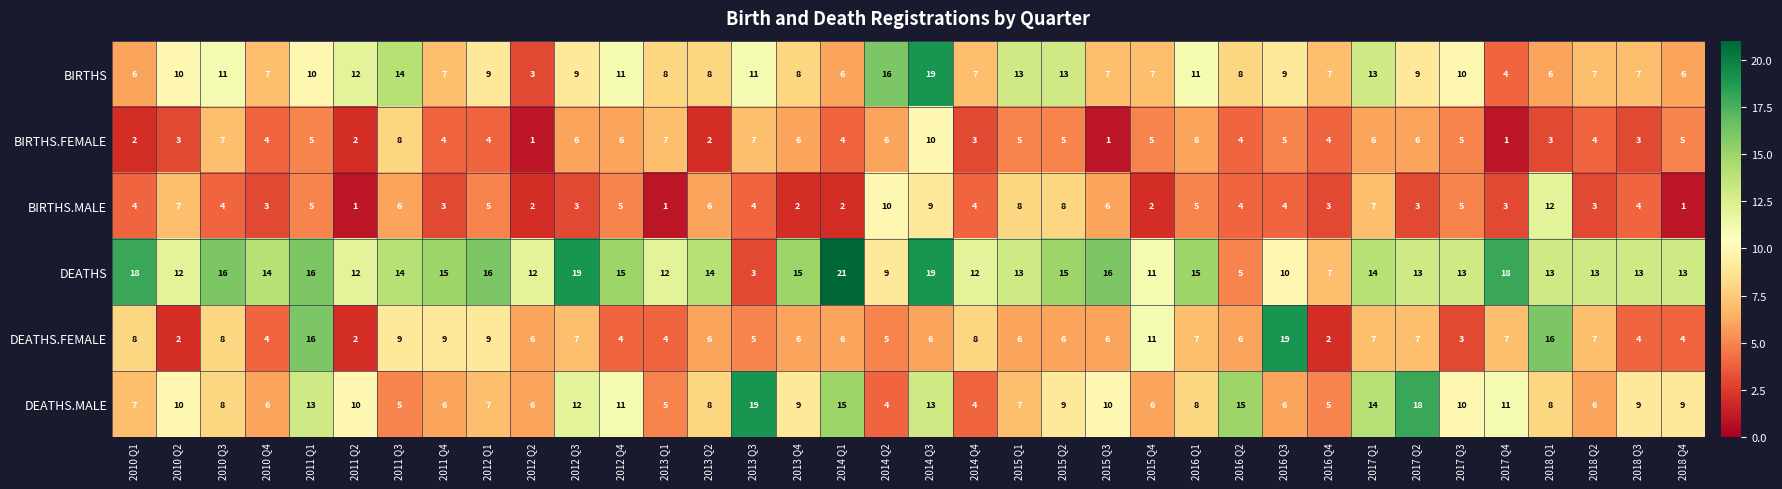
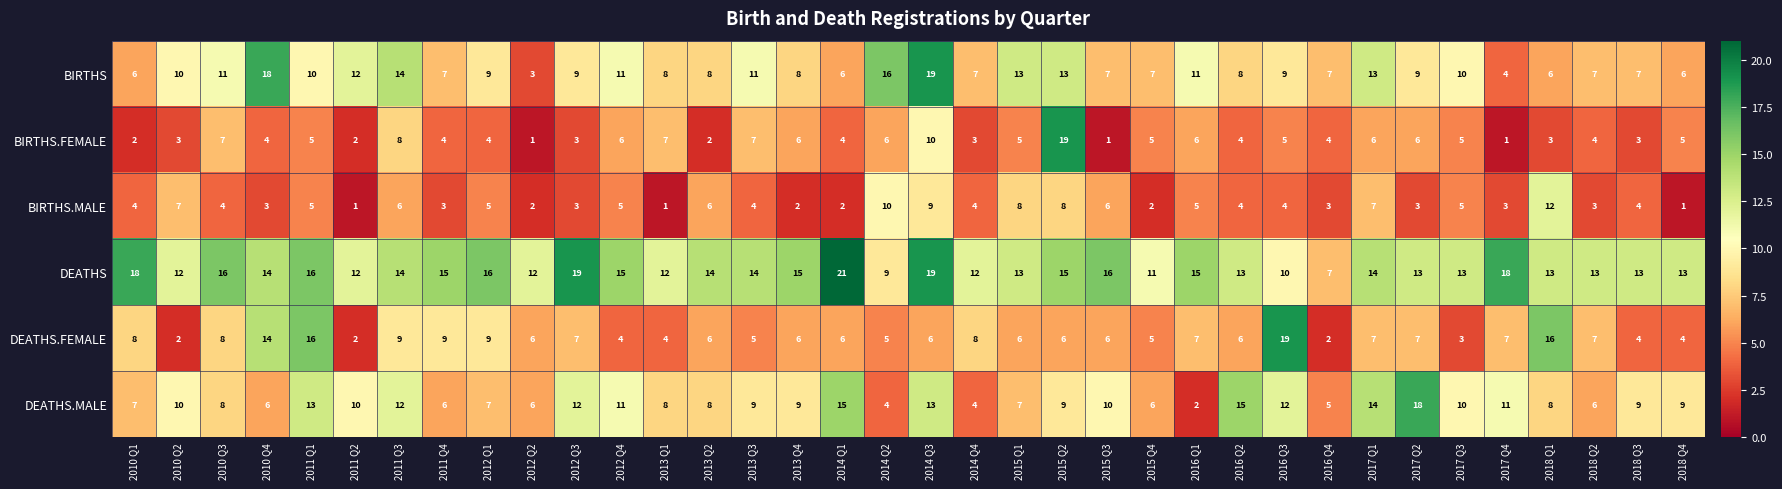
  {
    "BIRTHS": {
      "2010 Q1": 6,
      "2010 Q2": 10,
      "2010 Q3": 11,
-     "2010 Q4": 7,
+     "2010 Q4": 18,
      "2011 Q1": 10,
      "2011 Q2": 12,
      "2011 Q3": 14,
      "2011 Q4": 7,
      "2012 Q1": 9,
      "2012 Q2": 3,
      "2012 Q3": 9,
      "2012 Q4": 11,
      "2013 Q1": 8,
      "2013 Q2": 8,
      "2013 Q3": 11,
      "2013 Q4": 8,
      "2014 Q1": 6,
      "2014 Q2": 16,
      "2014 Q3": 19,
      "2014 Q4": 7,
      "2015 Q1": 13,
      "2015 Q2": 13,
      "2015 Q3": 7,
      "2015 Q4": 7,
      "2016 Q1": 11,
      "2016 Q2": 8,
      "2016 Q3": 9,
      "2016 Q4": 7,
      "2017 Q1": 13,
      "2017 Q2": 9,
      "2017 Q3": 10,
      "2017 Q4": 4,
      "2018 Q1": 6,
      "2018 Q2": 7,
      "2018 Q3": 7,
      "2018 Q4": 6
    },
    "BIRTHS.FEMALE": {
      "2010 Q1": 2,
      "2010 Q2": 3,
      "2010 Q3": 7,
      "2010 Q4": 4,
      "2011 Q1": 5,
      "2011 Q2": 2,
      "2011 Q3": 8,
      "2011 Q4": 4,
      "2012 Q1": 4,
      "2012 Q2": 1,
-     "2012 Q3": 6,
+     "2012 Q3": 3,
      "2012 Q4": 6,
      "2013 Q1": 7,
      "2013 Q2": 2,
      "2013 Q3": 7,
      "2013 Q4": 6,
      "2014 Q1": 4,
      "2014 Q2": 6,
      "2014 Q3": 10,
      "2014 Q4": 3,
      "2015 Q1": 5,
-     "2015 Q2": 5,
+     "2015 Q2": 19,
      "2015 Q3": 1,
      "2015 Q4": 5,
      "2016 Q1": 6,
      "2016 Q2": 4,
      "2016 Q3": 5,
      "2016 Q4": 4,
      "2017 Q1": 6,
      "2017 Q2": 6,
      "2017 Q3": 5,
      "2017 Q4": 1,
      "2018 Q1": 3,
      "2018 Q2": 4,
      "2018 Q3": 3,
      "2018 Q4": 5
    },
    "DEATHS": {
      "2010 Q1": 18,
      "2010 Q2": 12,
      "2010 Q3": 16,
      "2010 Q4": 14,
      "2011 Q1": 16,
      "2011 Q2": 12,
      "2011 Q3": 14,
      "2011 Q4": 15,
      "2012 Q1": 16,
      "2012 Q2": 12,
      "2012 Q3": 19,
      "2012 Q4": 15,
      "2013 Q1": 12,
      "2013 Q2": 14,
-     "2013 Q3": 3,
+     "2013 Q3": 14,
      "2013 Q4": 15,
      "2014 Q1": 21,
      "2014 Q2": 9,
      "2014 Q3": 19,
      "2014 Q4": 12,
      "2015 Q1": 13,
      "2015 Q2": 15,
      "2015 Q3": 16,
      "2015 Q4": 11,
      "2016 Q1": 15,
-     "2016 Q2": 5,
+     "2016 Q2": 13,
      "2016 Q3": 10,
      "2016 Q4": 7,
      "2017 Q1": 14,
      "2017 Q2": 13,
      "2017 Q3": 13,
      "2017 Q4": 18,
      "2018 Q1": 13,
      "2018 Q2": 13,
      "2018 Q3": 13,
      "2018 Q4": 13
    },
    "DEATHS.FEMALE": {
      "2010 Q1": 8,
      "2010 Q2": 2,
      "2010 Q3": 8,
-     "2010 Q4": 4,
+     "2010 Q4": 14,
      "2011 Q1": 16,
      "2011 Q2": 2,
      "2011 Q3": 9,
      "2011 Q4": 9,
      "2012 Q1": 9,
      "2012 Q2": 6,
      "2012 Q3": 7,
      "2012 Q4": 4,
      "2013 Q1": 4,
      "2013 Q2": 6,
      "2013 Q3": 5,
      "2013 Q4": 6,
      "2014 Q1": 6,
      "2014 Q2": 5,
      "2014 Q3": 6,
      "2014 Q4": 8,
      "2015 Q1": 6,
      "2015 Q2": 6,
      "2015 Q3": 6,
-     "2015 Q4": 11,
+     "2015 Q4": 5,
      "2016 Q1": 7,
      "2016 Q2": 6,
      "2016 Q3": 19,
      "2016 Q4": 2,
      "2017 Q1": 7,
      "2017 Q2": 7,
      "2017 Q3": 3,
      "2017 Q4": 7,
      "2018 Q1": 16,
      "2018 Q2": 7,
      "2018 Q3": 4,
      "2018 Q4": 4
    },
    "DEATHS.MALE": {
      "2010 Q1": 7,
      "2010 Q2": 10,
      "2010 Q3": 8,
      "2010 Q4": 6,
      "2011 Q1": 13,
      "2011 Q2": 10,
-     "2011 Q3": 5,
+     "2011 Q3": 12,
      "2011 Q4": 6,
      "2012 Q1": 7,
      "2012 Q2": 6,
      "2012 Q3": 12,
      "2012 Q4": 11,
-     "2013 Q1": 5,
+     "2013 Q1": 8,
      "2013 Q2": 8,
-     "2013 Q3": 19,
+     "2013 Q3": 9,
      "2013 Q4": 9,
      "2014 Q1": 15,
      "2014 Q2": 4,
      "2014 Q3": 13,
      "2014 Q4": 4,
      "2015 Q1": 7,
      "2015 Q2": 9,
      "2015 Q3": 10,
      "2015 Q4": 6,
-     "2016 Q1": 8,
+     "2016 Q1": 2,
      "2016 Q2": 15,
-     "2016 Q3": 6,
+     "2016 Q3": 12,
      "2016 Q4": 5,
      "2017 Q1": 14,
      "2017 Q2": 18,
      "2017 Q3": 10,
      "2017 Q4": 11,
      "2018 Q1": 8,
      "2018 Q2": 6,
      "2018 Q3": 9,
      "2018 Q4": 9
    }
  }
